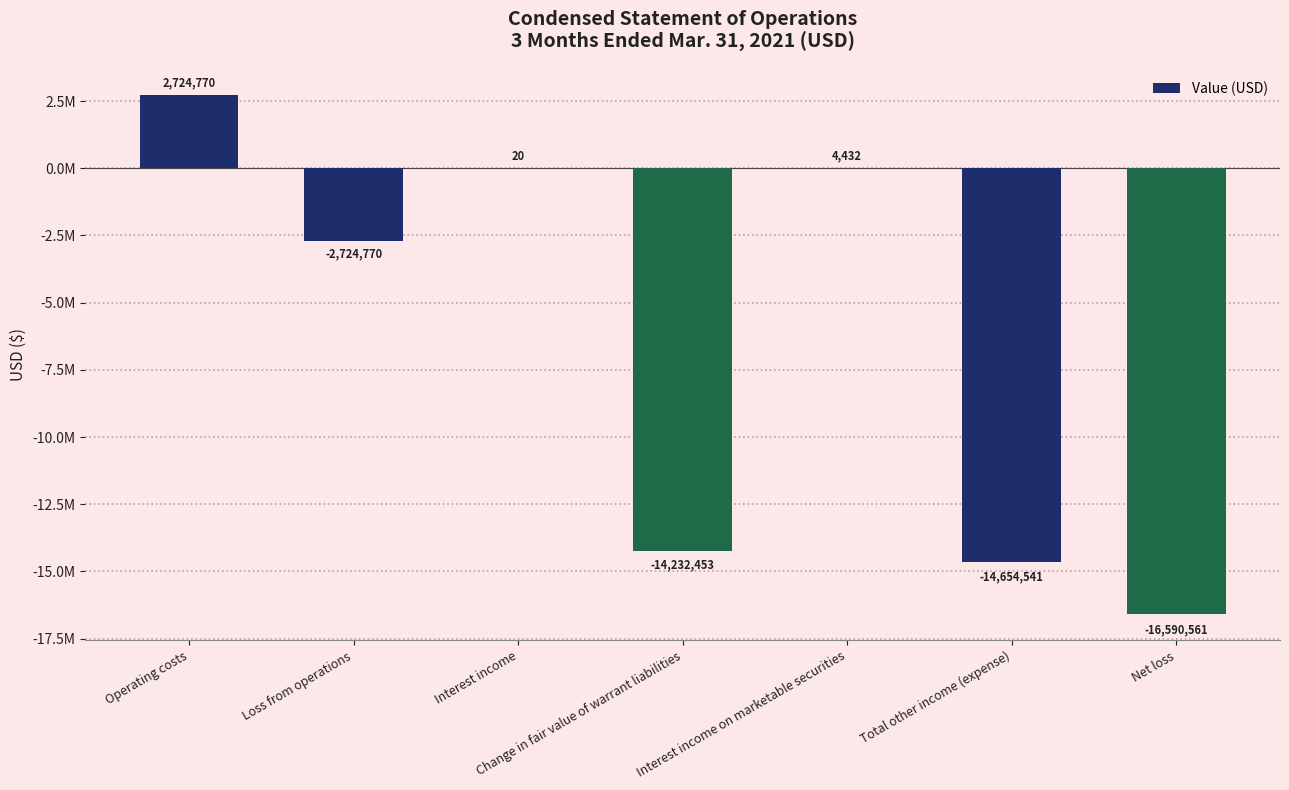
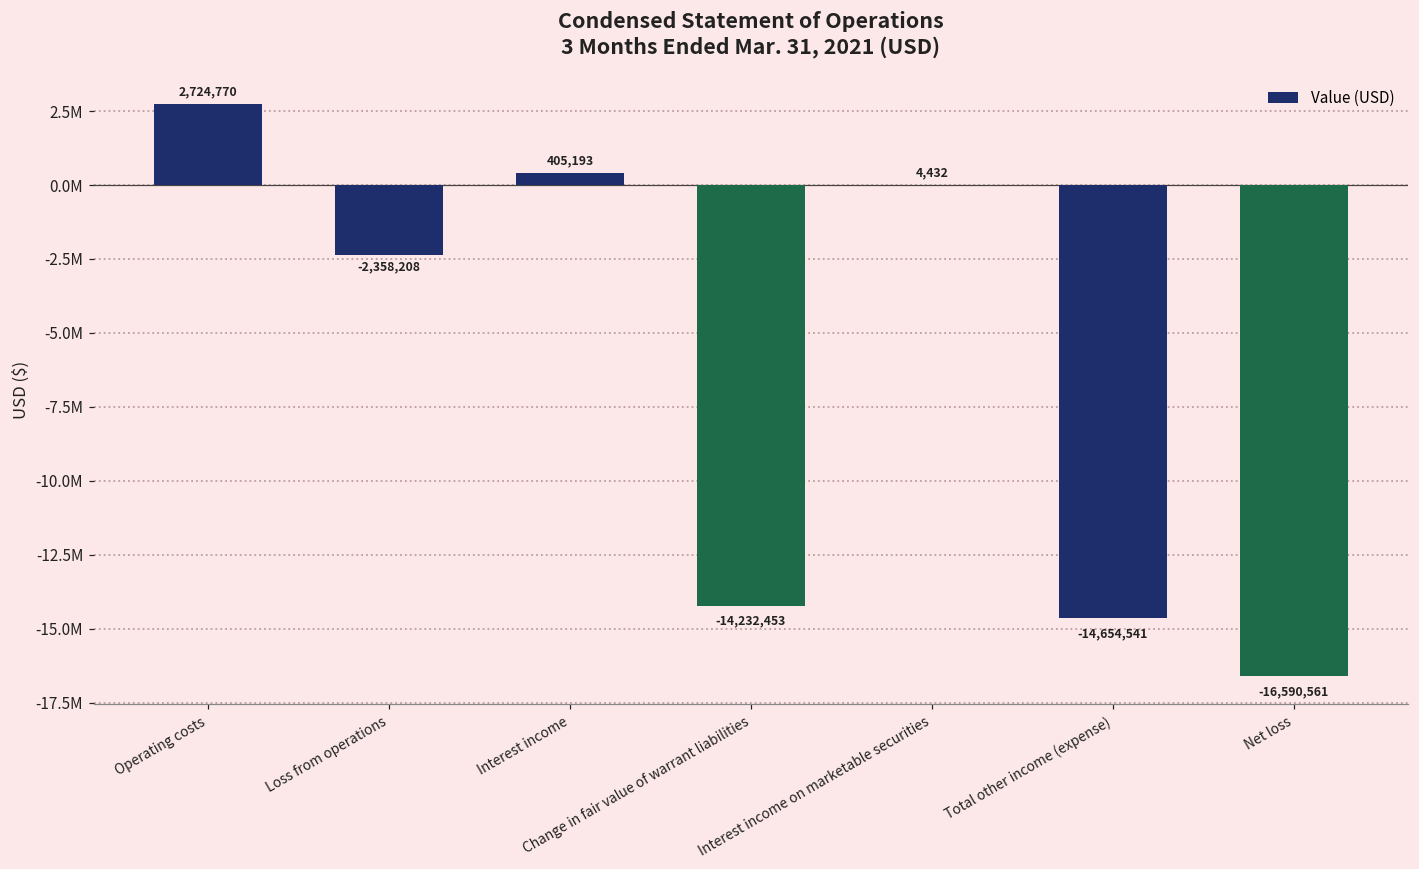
  {
    "Operating costs": "2,724,770",
-   "Loss from operations": "-2,724,770",
-   "Interest income": "20",
+   "Loss from operations": "-2,358,208",
+   "Interest income": "405,193",
    "Change in fair value of warrant liabilities": "-14,232,453",
    "Interest income on marketable securities": "4,432",
    "Total other income (expense)": "-14,654,541",
    "Net loss": "-16,590,561"
  }
